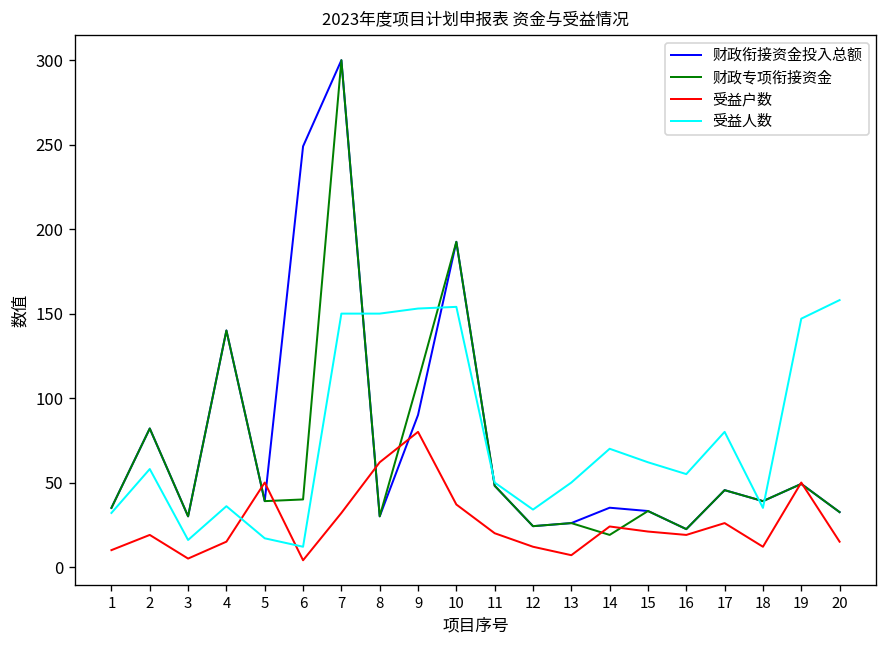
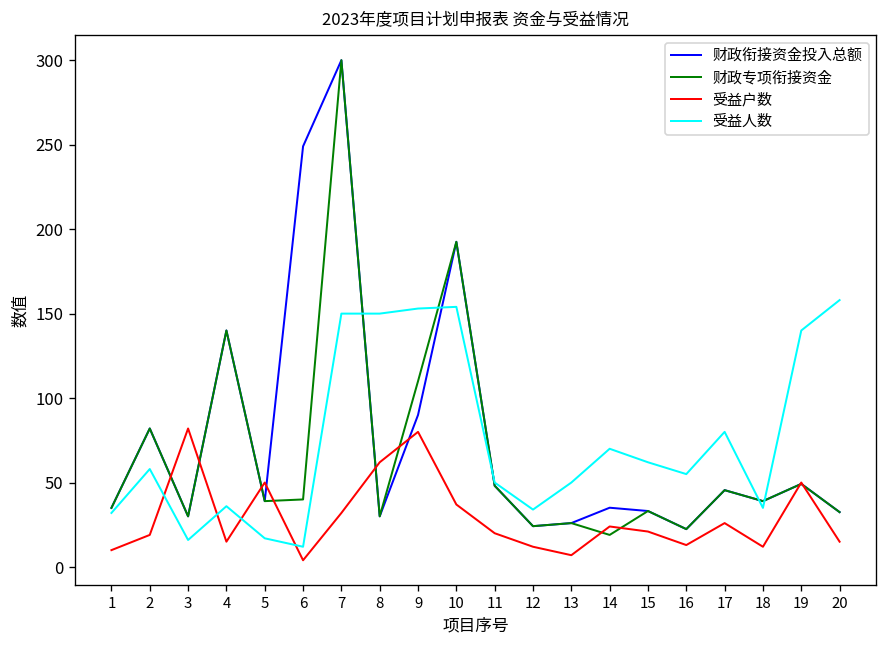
  {
    "财政衔接资金投入总额": {
      "6": 249,
      "9": 90,
      "14": 35
    },
    "财政专项衔接资金": {
      "6": 40,
      "9": 110,
      "14": 19
    },
    "受益户数": {
      "1": 10,
      "2": 19,
-     "3": 5,
+     "3": 82,
      "4": 15,
      "5": 50,
      "6": 4,
      "7": 32,
      "8": 62,
      "9": 80,
      "10": 37,
      "11": 20,
      "12": 12,
      "13": 7,
      "14": 24,
      "15": 21,
-     "16": 19,
+     "16": 13,
      "17": 26,
      "18": 12,
      "20": 15
    },
    "受益人数": {
      "1": 32,
      "2": 58,
      "3": 16,
      "4": 36,
      "5": 17,
      "6": 12,
      "7": 150,
      "8": 150,
      "9": 153,
      "10": 154,
      "11": 50,
      "12": 34,
      "13": 50,
      "14": 70,
      "15": 62,
      "16": 55,
      "17": 80,
      "18": 35,
-     "19": 147,
+     "19": 140,
      "20": 158
    }
  }
